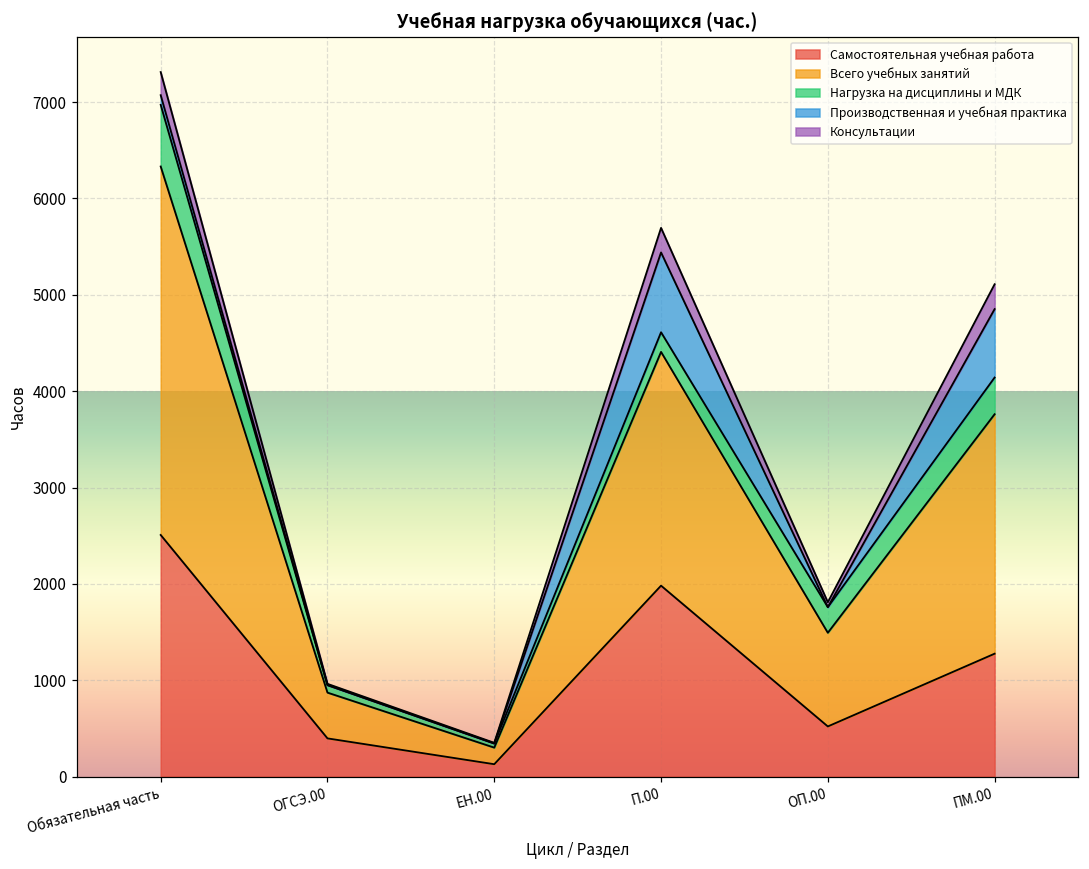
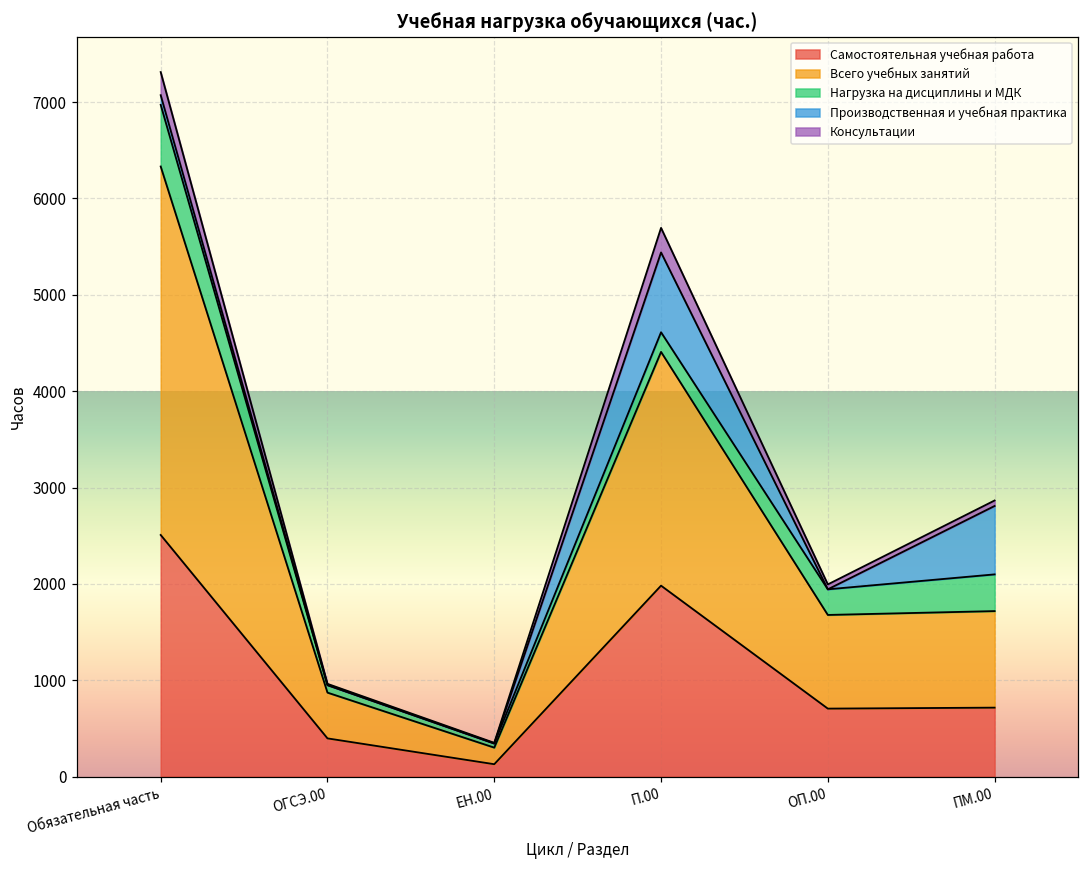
  {
    "Самостоятельная учебная работа": {
      "Обязательная часть": 2500,
      "ОГСЭ.00": 400,
      "ЕН.00": 100,
      "П.00": 2000,
-     "ОП.00": 500,
-     "ПМ.00": 1300
+     "ОП.00": 700,
+     "ПМ.00": 700
    },
    "Всего учебных занятий": {
      "Обязательная часть": 3800,
      "ОГСЭ.00": 500,
      "ЕН.00": 200,
      "П.00": 2400,
      "ОП.00": 1000,
-     "ПМ.00": 2500
+     "ПМ.00": 1000
    },
    "Нагрузка на дисциплины и МДК": {
      "Обязательная часть": 600,
      "П.00": 200,
      "ПМ.00": 400
    },
    "Производственная и учебная практика": {
      "Обязательная часть": 100,
      "П.00": 800,
      "ПМ.00": 700
    },
    "Консультации": {
      "Обязательная часть": 200,
      "П.00": 300,
      "ОП.00": 100,
-     "ПМ.00": 300
+     "ПМ.00": 100
    }
  }
